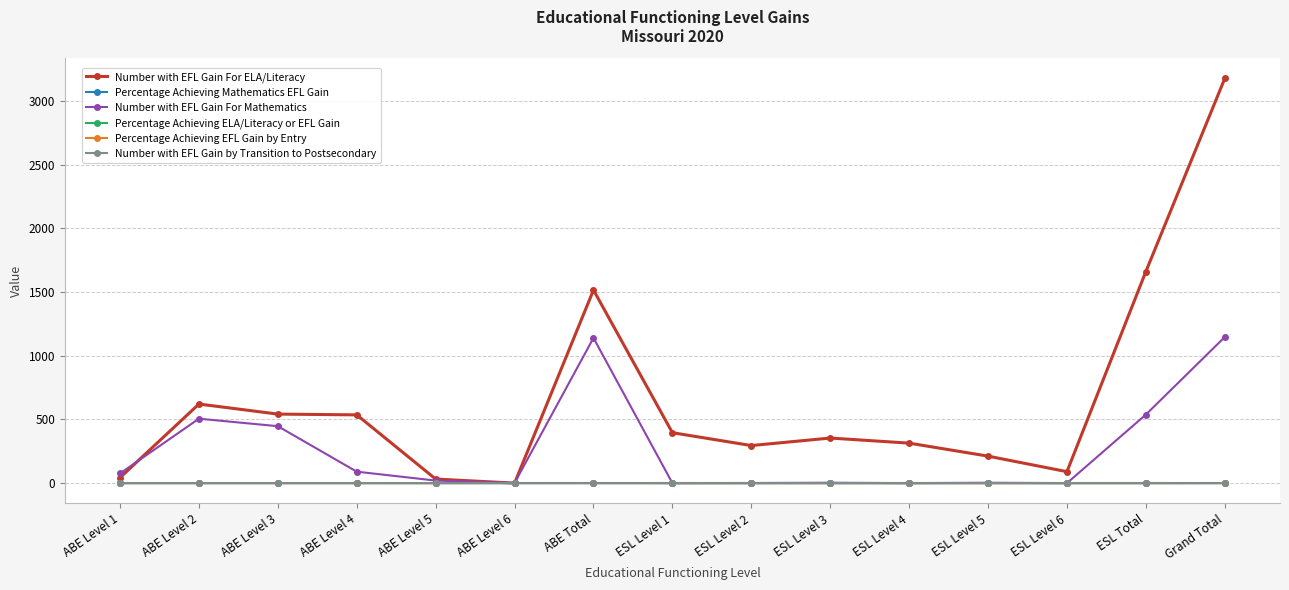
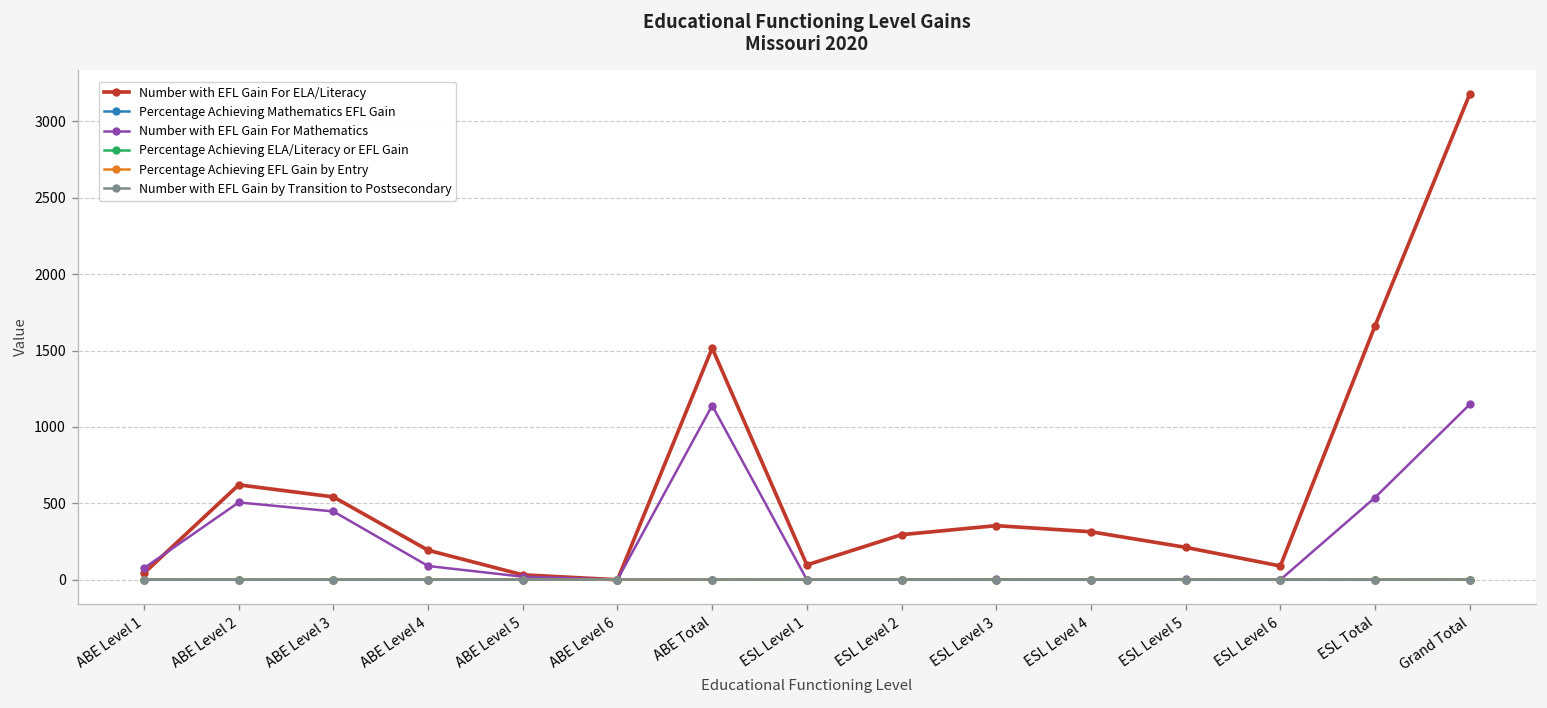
  {
    "Number with EFL Gain For ELA/Literacy": {
      "ABE Level 1": 40,
      "ABE Level 2": 620,
      "ABE Level 3": 540,
-     "ABE Level 4": 540,
+     "ABE Level 4": 190,
      "ABE Total": 1520,
-     "ESL Level 1": 400,
+     "ESL Level 1": 100,
      "ESL Level 2": 300,
      "ESL Level 3": 350,
      "ESL Level 4": 310,
      "ESL Level 5": 210,
      "ESL Level 6": 90,
      "ESL Total": 1660,
      "Grand Total": 3180
    },
    "Number with EFL Gain by Transition to Postsecondary": {
      "ABE Level 1": 0,
      "ABE Level 2": 0,
      "ABE Level 3": 0,
      "ABE Level 4": 0,
      "ABE Total": 0,
      "ESL Total": 0,
      "Grand Total": 0
    },
    "Number with EFL Gain For Mathematics": {
      "ABE Level 1": 80,
      "ABE Level 2": 510,
      "ABE Level 3": 450,
      "ABE Level 4": 90,
      "ABE Total": 1140,
      "ESL Total": 540,
      "Grand Total": 1150
    }
  }
